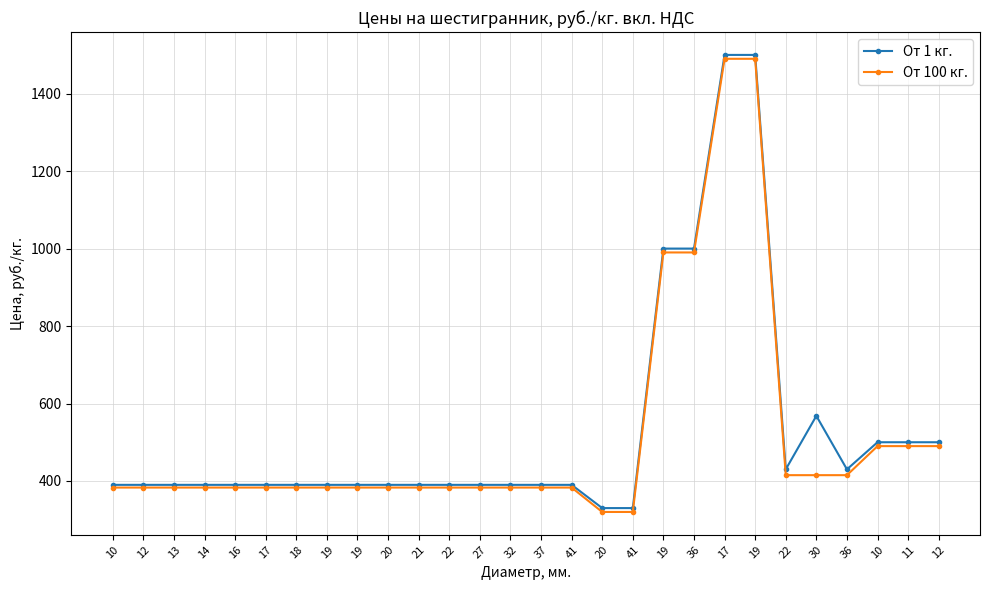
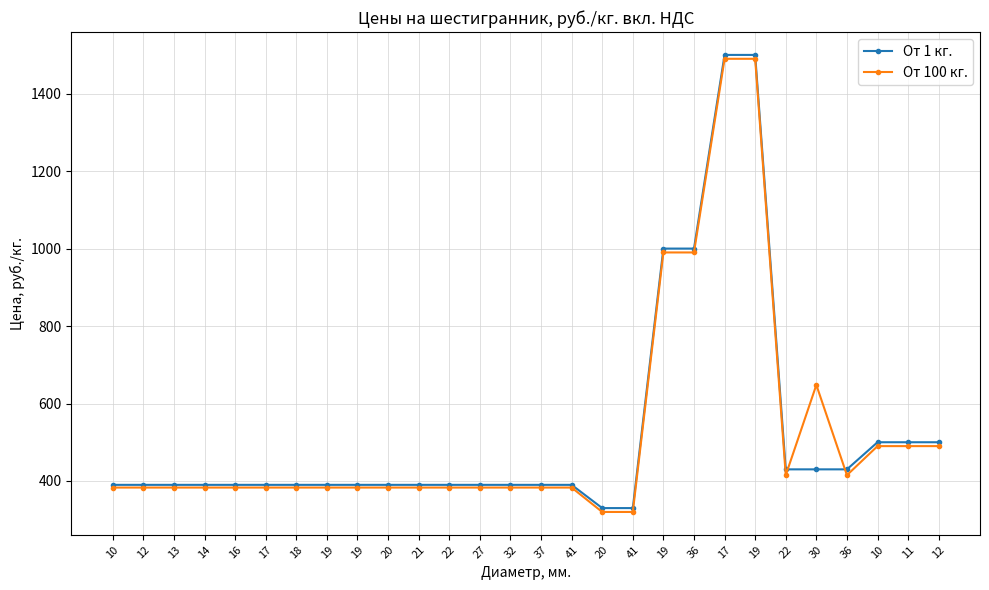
  {
    "От 1 кг.": {
      "13": 390,
      "14": 390,
      "16": 390,
      "18": 390,
      "21": 390,
      "27": 390,
      "32": 390,
      "37": 390,
-     "30": 570,
+     "30": 430,
      "11": 500
    },
    "От 100 кг.": {
      "13": 380,
      "14": 380,
      "16": 380,
      "18": 380,
      "21": 380,
      "27": 380,
      "32": 380,
      "37": 380,
-     "30": 420,
+     "30": 650,
      "11": 490
    }
  }
